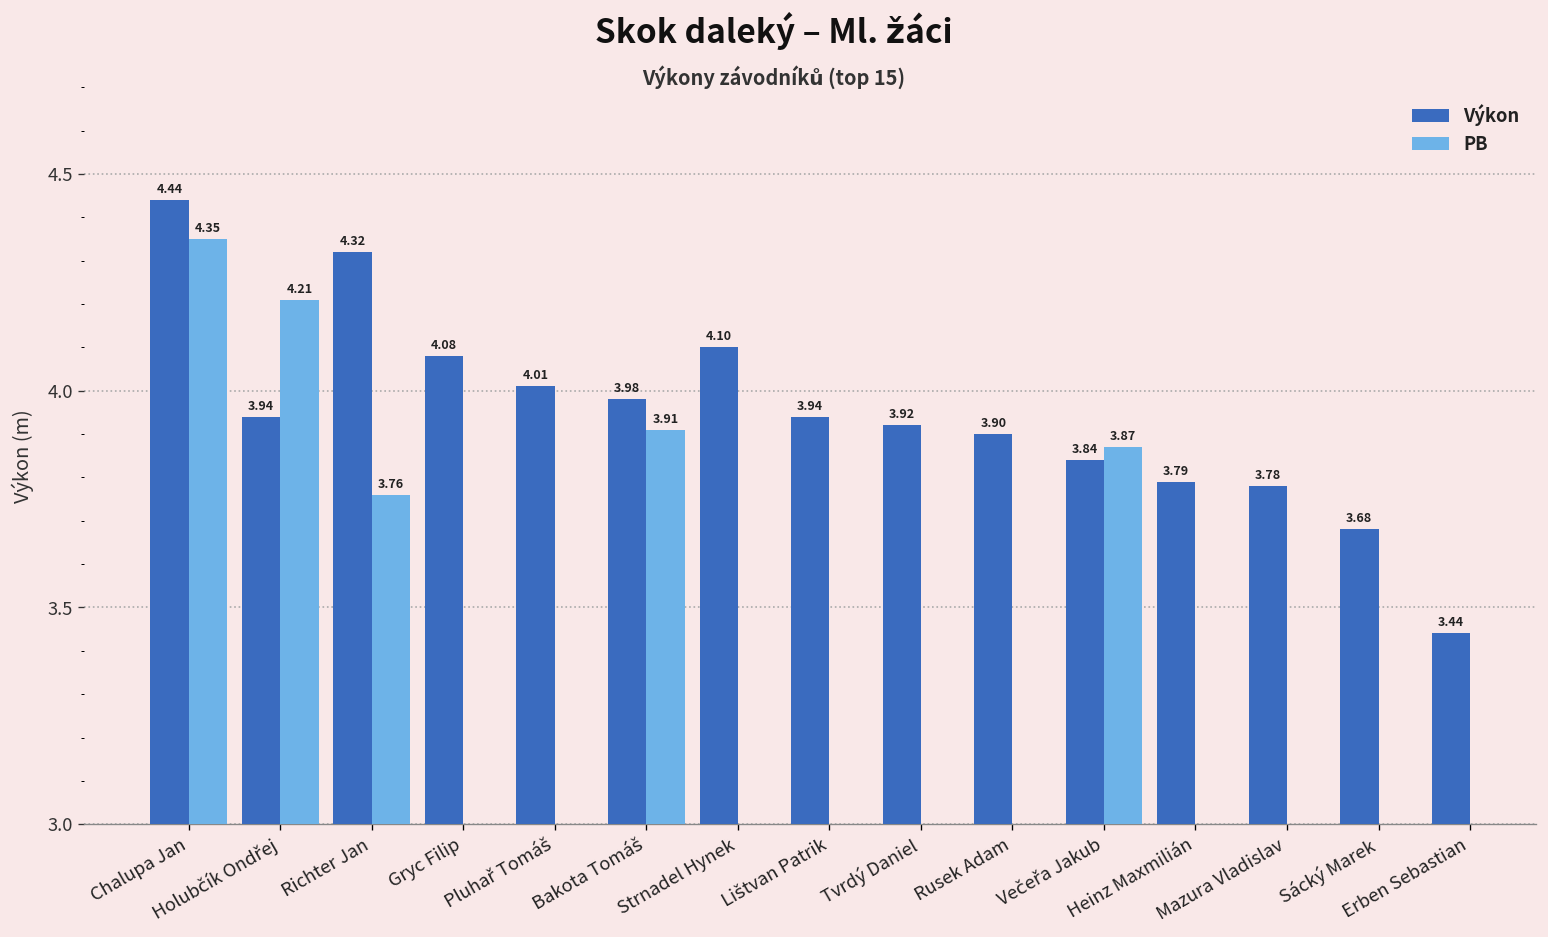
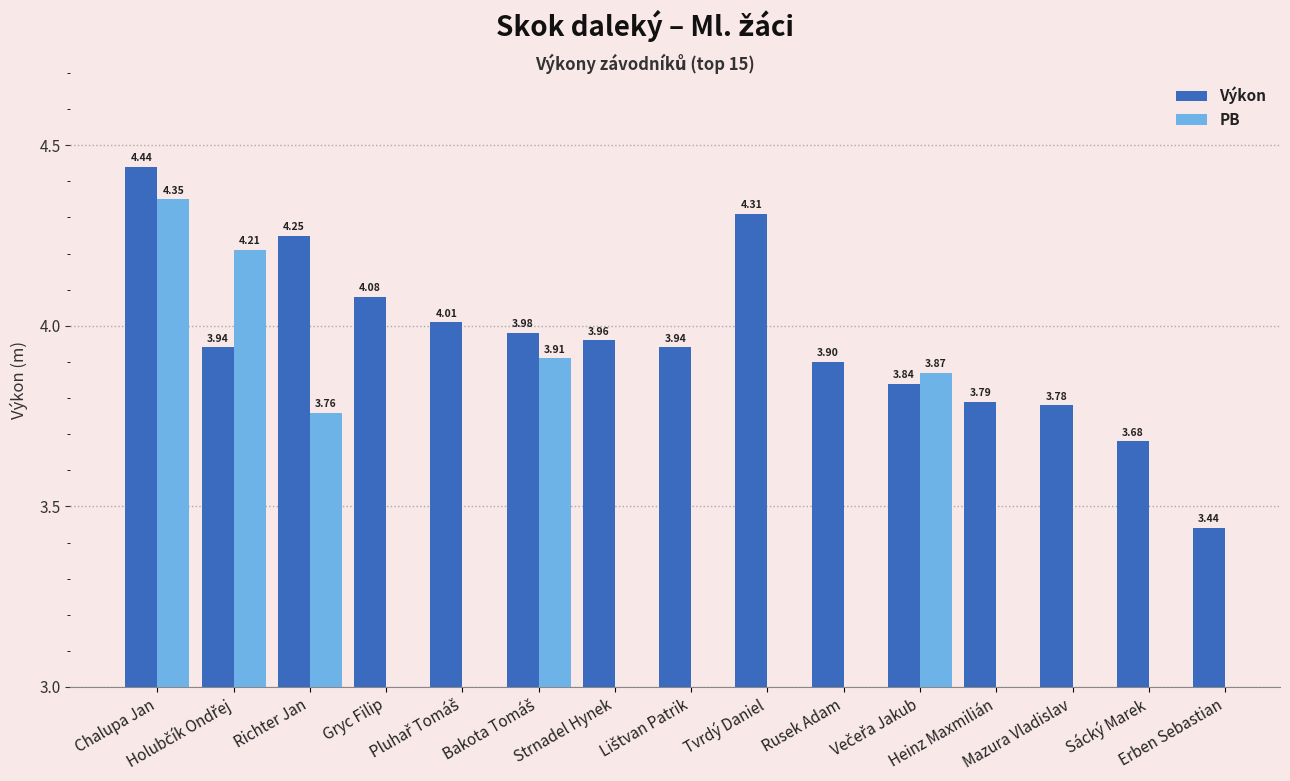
  {
    "Výkon": {
      "Chalupa Jan": 4.44,
      "Holubčík Ondřej": 3.94,
-     "Richter Jan": 4.32,
+     "Richter Jan": 4.25,
      "Gryc Filip": 4.08,
      "Pluhař Tomáš": 4.01,
      "Bakota Tomáš": 3.98,
-     "Strnadel Hynek": 4.10,
+     "Strnadel Hynek": 3.96,
      "Lištvan Patrik": 3.94,
-     "Tvrdý Daniel": 3.92,
+     "Tvrdý Daniel": 4.31,
      "Rusek Adam": 3.90,
      "Večeřa Jakub": 3.84,
      "Heinz Maxmilián": 3.79,
      "Mazura Vladislav": 3.78,
      "Sácký Marek": 3.68,
      "Erben Sebastian": 3.44
    }
  }
